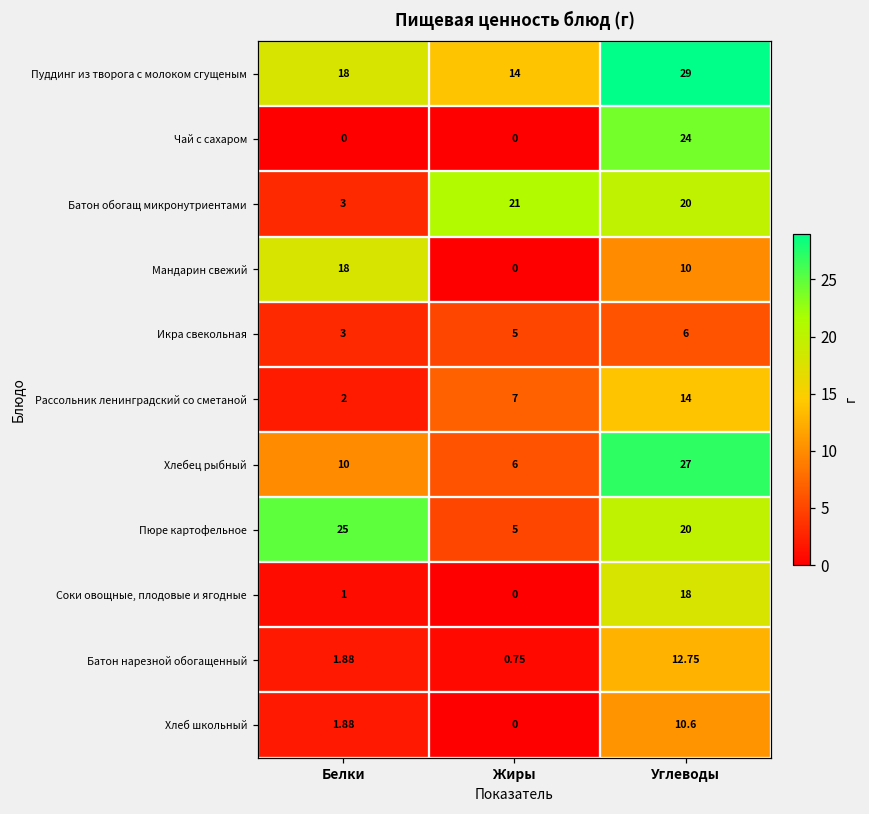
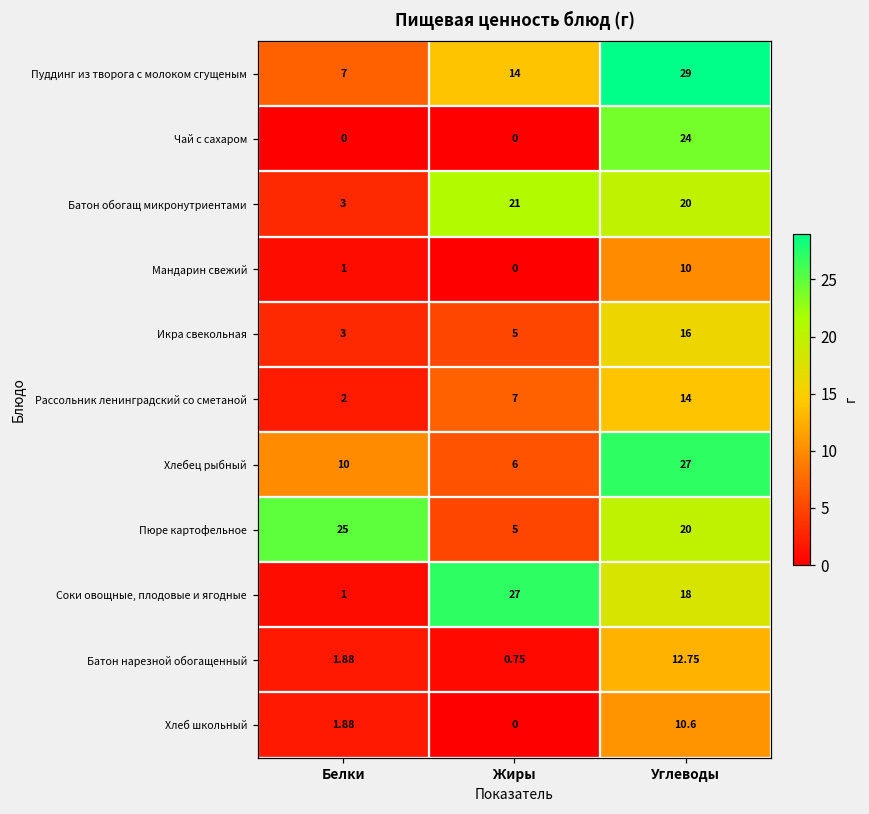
  {
    "Пуддинг из творога с молоком сгущеным": {
-     "Белки": 18,
+     "Белки": 7,
      "Жиры": 14,
      "Углеводы": 29
    },
    "Чай с сахаром": {
      "Белки": 0,
      "Жиры": 0,
      "Углеводы": 24
    },
    "Батон обогащ микронутриентами": {
      "Белки": 3,
      "Жиры": 21,
      "Углеводы": 20
    },
    "Мандарин свежий": {
-     "Белки": 18,
+     "Белки": 1,
      "Жиры": 0,
      "Углеводы": 10
    },
    "Икра свекольная": {
      "Белки": 3,
      "Жиры": 5,
-     "Углеводы": 6
+     "Углеводы": 16
    },
    "Рассольник ленинградский со сметаной": {
      "Белки": 2,
      "Жиры": 7,
      "Углеводы": 14
    },
    "Хлебец рыбный": {
      "Белки": 10,
      "Жиры": 6,
      "Углеводы": 27
    },
    "Пюре картофельное": {
      "Белки": 25,
      "Жиры": 5,
      "Углеводы": 20
    },
    "Соки овощные, плодовые и ягодные": {
      "Белки": 1,
-     "Жиры": 0,
+     "Жиры": 27,
      "Углеводы": 18
    },
    "Батон нарезной обогащенный": {
      "Белки": 1.88,
      "Жиры": 0.75,
      "Углеводы": 12.75
    },
    "Хлеб школьный": {
      "Белки": 1.88,
      "Жиры": 0,
      "Углеводы": 10.6
    }
  }
